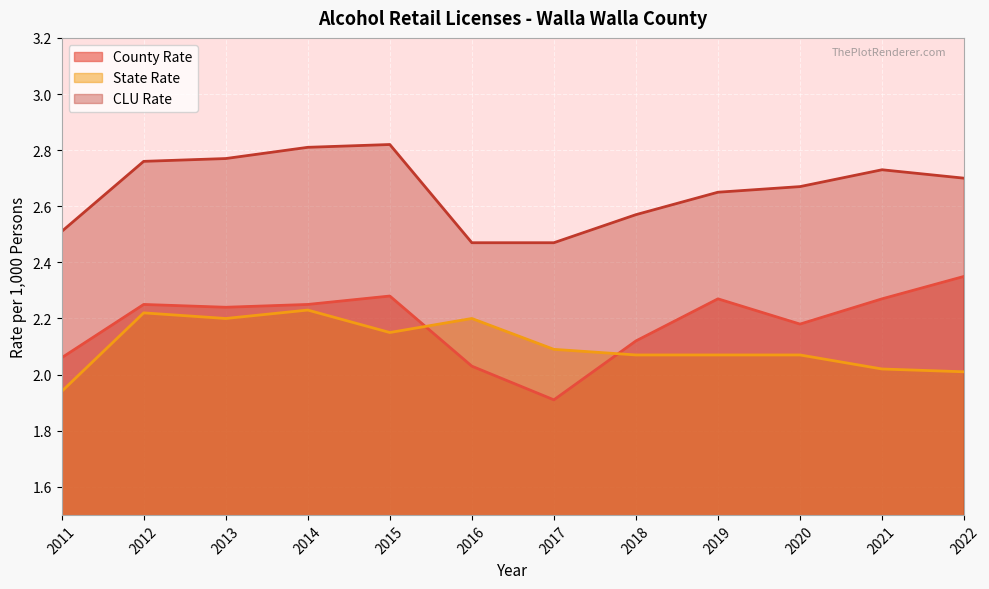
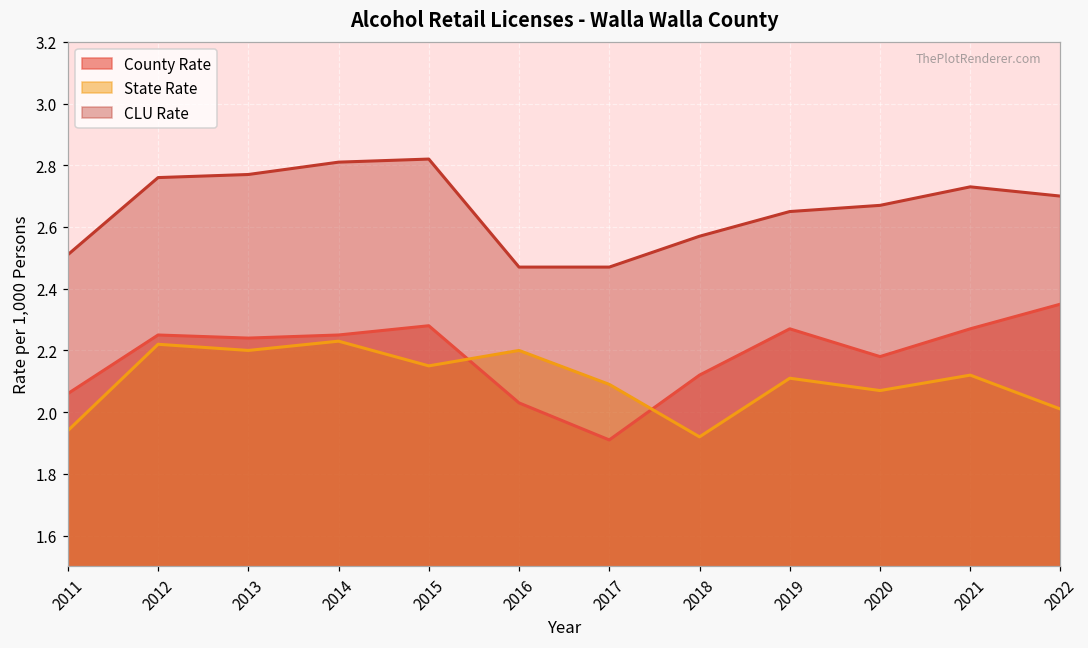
  {
    "State Rate": {
      "2011": 1.94,
      "2012": 2.22,
      "2013": 2.20,
      "2014": 2.23,
      "2015": 2.15,
      "2016": 2.20,
      "2017": 2.09,
-     "2018": 2.07,
-     "2019": 2.07,
+     "2018": 1.92,
+     "2019": 2.11,
      "2020": 2.07,
-     "2021": 2.02,
+     "2021": 2.12,
      "2022": 2.01
    }
  }
